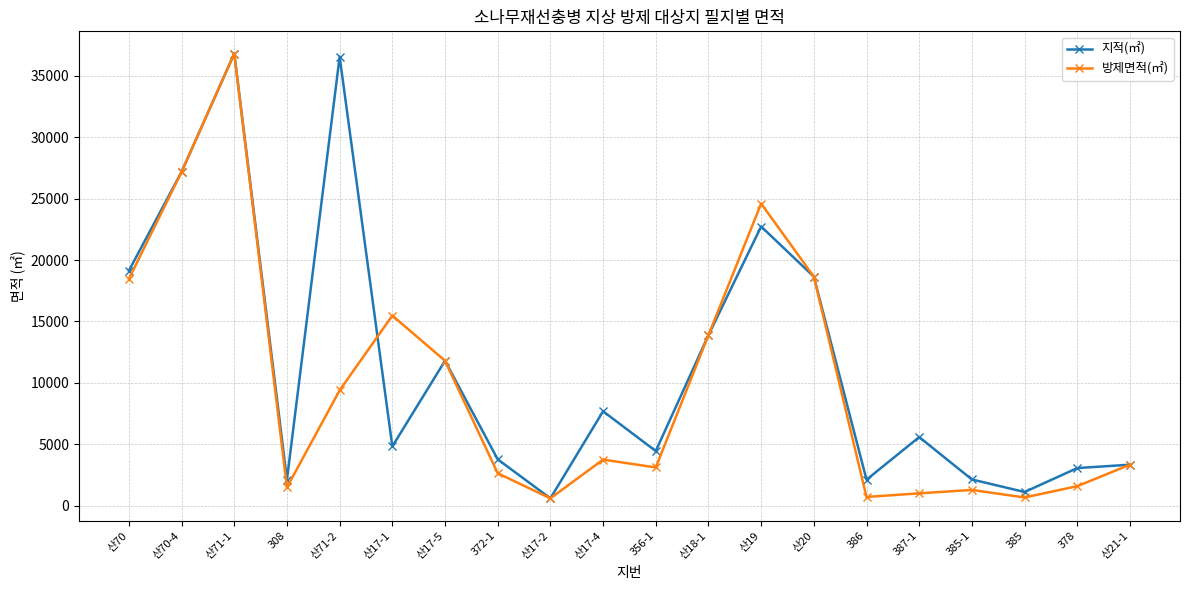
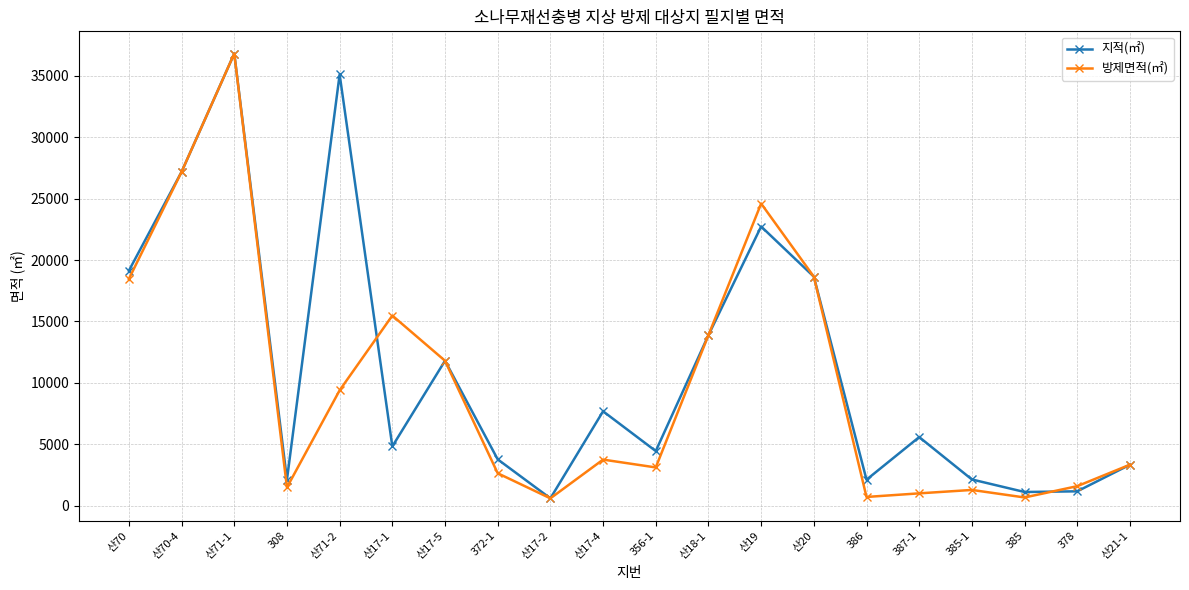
  {
    "지적(㎡)": {
      "산70": 19100,
      "308": 2100,
-     "산71-2": 36600,
+     "산71-2": 35100,
      "산17-1": 4800,
      "372-1": 3800,
      "산17-4": 7700,
      "356-1": 4400,
      "산19": 22700,
      "386": 2100,
      "387-1": 5600,
      "385-1": 2100,
      "385": 1100,
-     "378": 3100
+     "378": 1200
    },
    "방제면적(㎡)": {
      "산70": 18500,
      "308": 1500,
      "산71-2": 9400,
      "산17-1": 15500,
      "372-1": 2600,
      "산17-4": 3700,
      "356-1": 3100,
      "산19": 24600,
      "386": 700,
      "387-1": 1000,
      "385-1": 1300,
      "385": 700,
      "378": 1600
    }
  }
